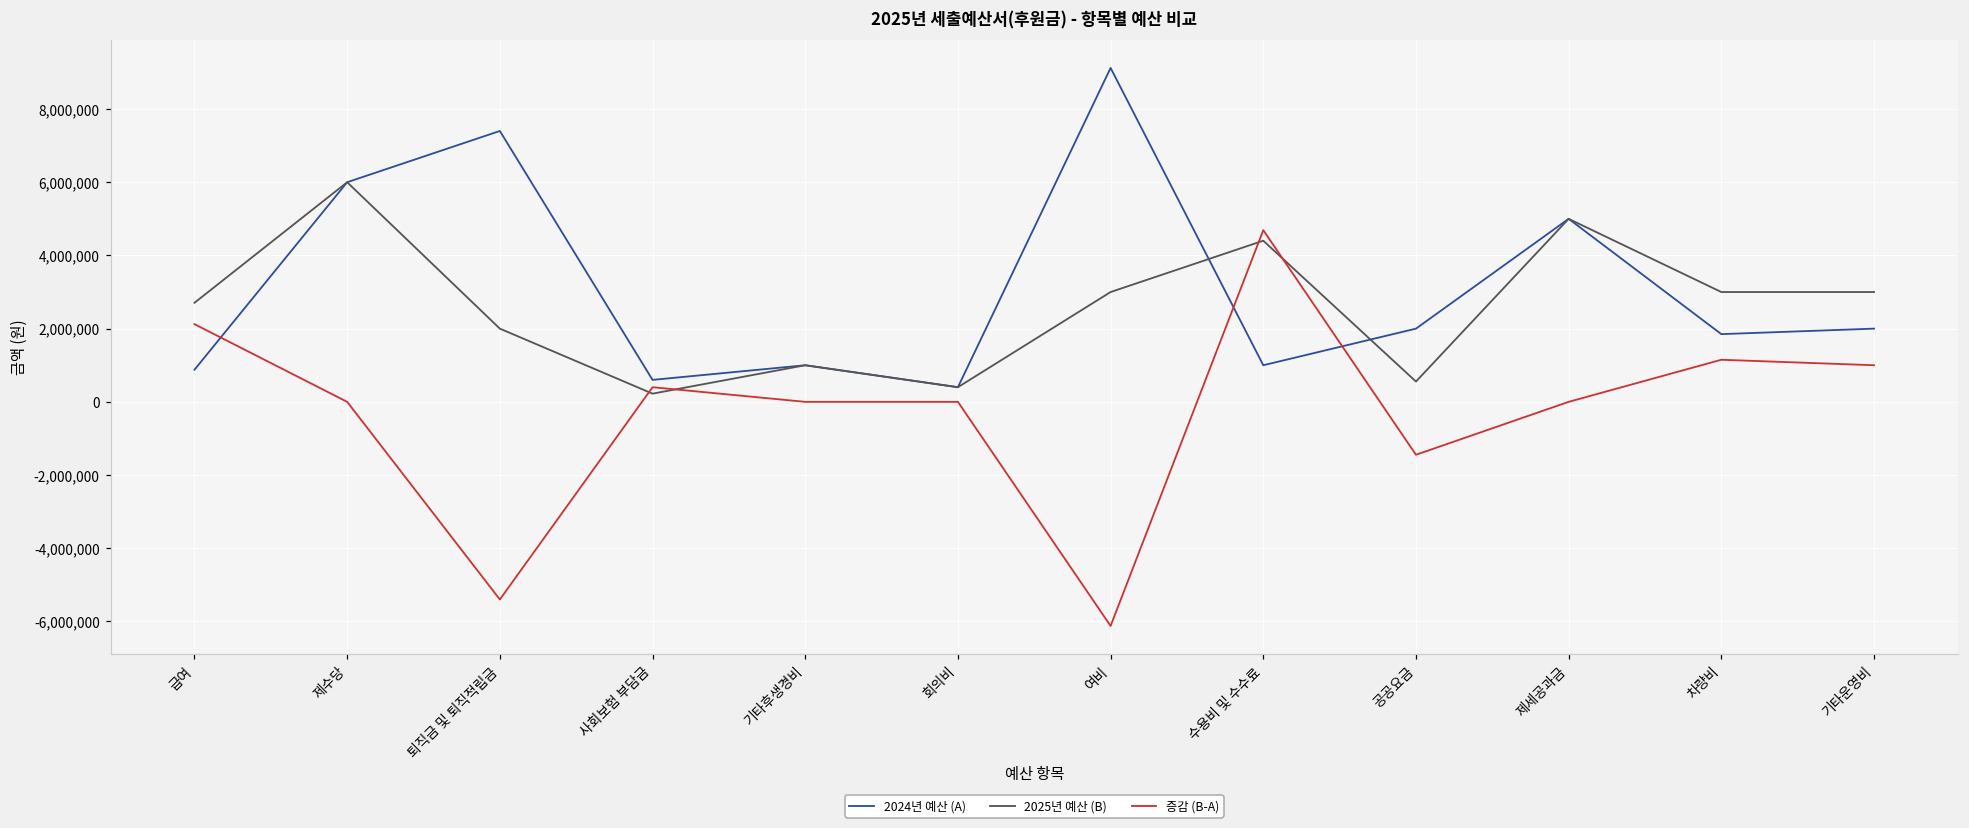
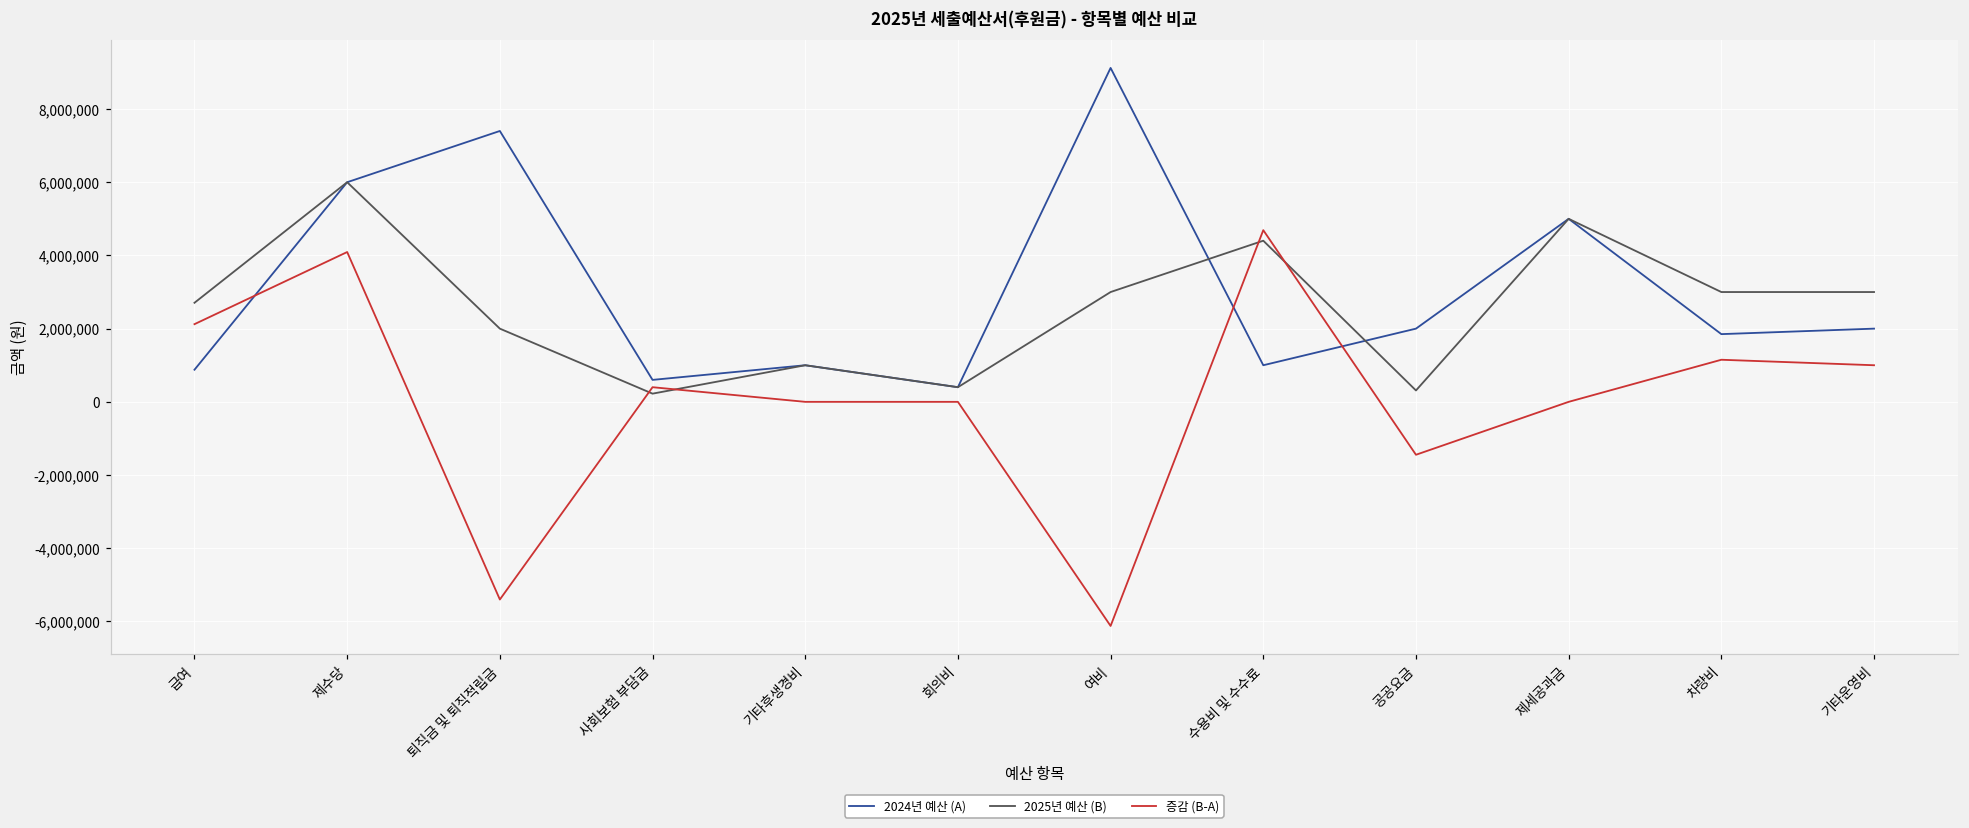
  {
    "2024년 예산 (A)": {
      "급여": "900,000",
      "퇴직금 및 퇴직적립금": "7,400,000",
      "사회보험 부담금": "600,000",
      "여비": "9,100,000",
      "수용비 및 수수료": "1,000,000",
      "공공요금": "2,000,000",
      "차량비": "1,900,000",
      "기타운영비": "2,000,000"
    },
    "2025년 예산 (B)": {
      "급여": "2,700,000",
      "퇴직금 및 퇴직적립금": "2,000,000",
      "사회보험 부담금": "200,000",
      "여비": "3,000,000",
      "수용비 및 수수료": "4,400,000",
-     "공공요금": "600,000",
+     "공공요금": "300,000",
      "차량비": "3,000,000",
      "기타운영비": "3,000,000"
    },
    "증감 (B-A)": {
      "급여": "2,100,000",
-     "제수당": "0",
+     "제수당": "4,100,000",
      "퇴직금 및 퇴직적립금": "-5,400,000",
      "사회보험 부담금": "400,000",
      "기타후생경비": "0",
      "회의비": "0",
      "여비": "-6,100,000",
      "수용비 및 수수료": "4,700,000",
      "공공요금": "-1,400,000",
      "제세공과금": "0",
      "차량비": "1,200,000",
      "기타운영비": "1,000,000"
    }
  }
